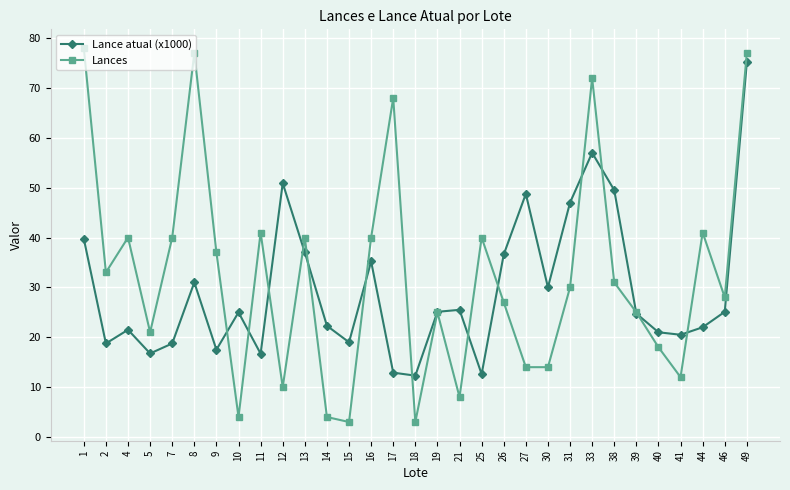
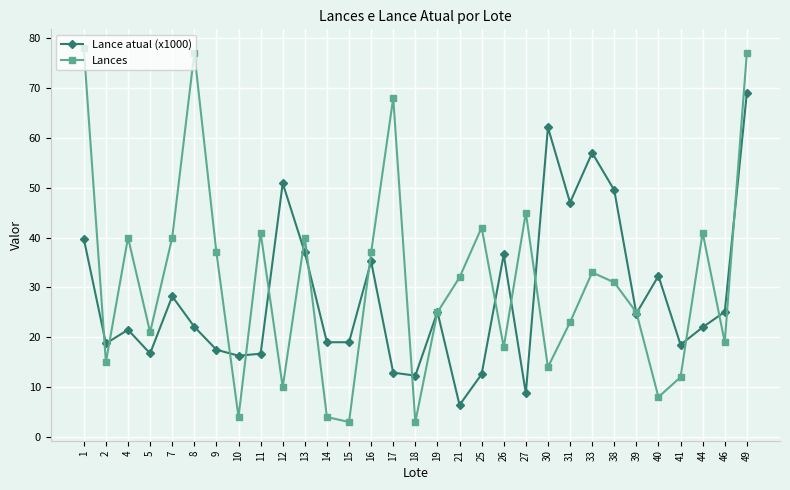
  {
    "Lance atual (x1000)": {
      "1": 40,
      "2": 19,
      "4": 22,
      "5": 17,
-     "7": 19,
-     "8": 31,
+     "7": 28,
+     "8": 22,
      "9": 18,
-     "10": 25,
+     "10": 16,
      "11": 17,
      "12": 51,
      "13": 37,
-     "14": 22,
+     "14": 19,
      "15": 19,
      "16": 35,
      "17": 13,
      "18": 12,
-     "21": 26,
+     "21": 6,
      "25": 13,
      "26": 37,
-     "27": 49,
-     "30": 30,
+     "27": 9,
+     "30": 62,
      "31": 47,
      "33": 57,
      "38": 50,
-     "40": 21,
-     "41": 21,
+     "40": 32,
+     "41": 19,
      "44": 22,
      "46": 25,
-     "49": 75
+     "49": 69
    },
    "Lances": {
-     "2": 33,
+     "2": 15,
      "4": 40,
      "5": 21,
      "7": 40,
      "9": 37,
      "10": 4,
      "11": 41,
      "12": 10,
      "13": 40,
      "14": 4,
      "15": 3,
-     "16": 40,
+     "16": 37,
      "17": 68,
      "18": 3,
-     "21": 8,
-     "25": 40,
-     "26": 27,
-     "27": 14,
+     "21": 32,
+     "25": 42,
+     "26": 18,
+     "27": 45,
      "30": 14,
-     "31": 30,
-     "33": 72,
+     "31": 23,
+     "33": 33,
      "38": 31,
-     "40": 18,
+     "40": 8,
      "41": 12,
      "44": 41,
-     "46": 28,
+     "46": 19,
      "49": 77
    }
  }
